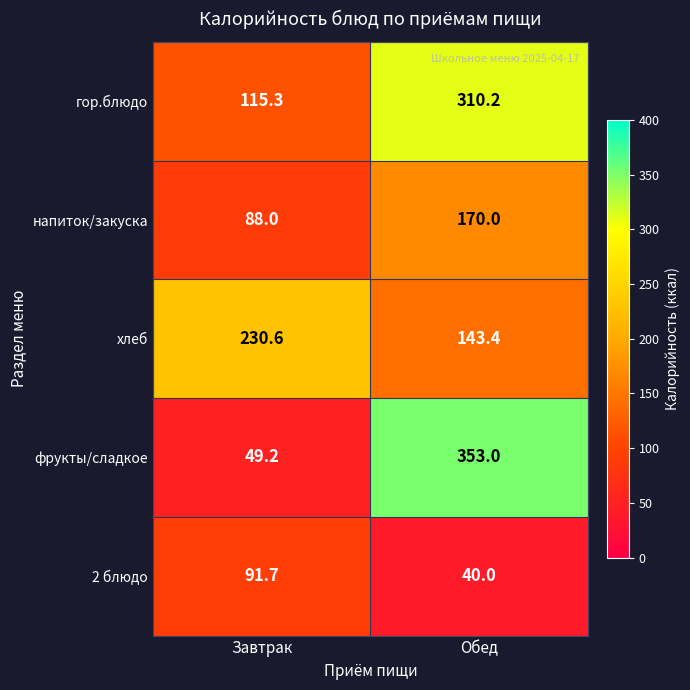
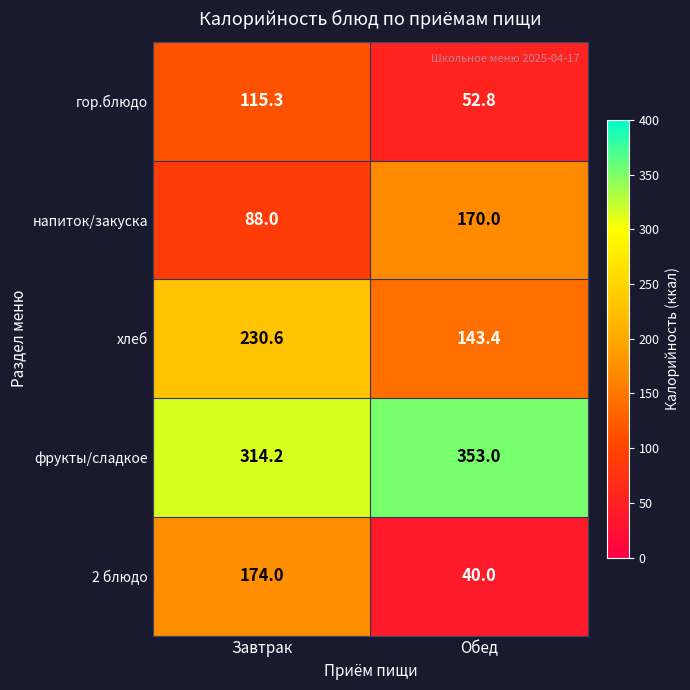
  {
    "гор.блюдо": {
      "Завтрак": 115.3,
-     "Обед": 310.2
+     "Обед": 52.8
    },
    "напиток/закуска": {
      "Завтрак": 88.0,
      "Обед": 170.0
    },
    "хлеб": {
      "Завтрак": 230.6,
      "Обед": 143.4
    },
    "фрукты/сладкое": {
-     "Завтрак": 49.2,
+     "Завтрак": 314.2,
      "Обед": 353.0
    },
    "2 блюдо": {
-     "Завтрак": 91.7,
+     "Завтрак": 174.0,
      "Обед": 40.0
    }
  }
